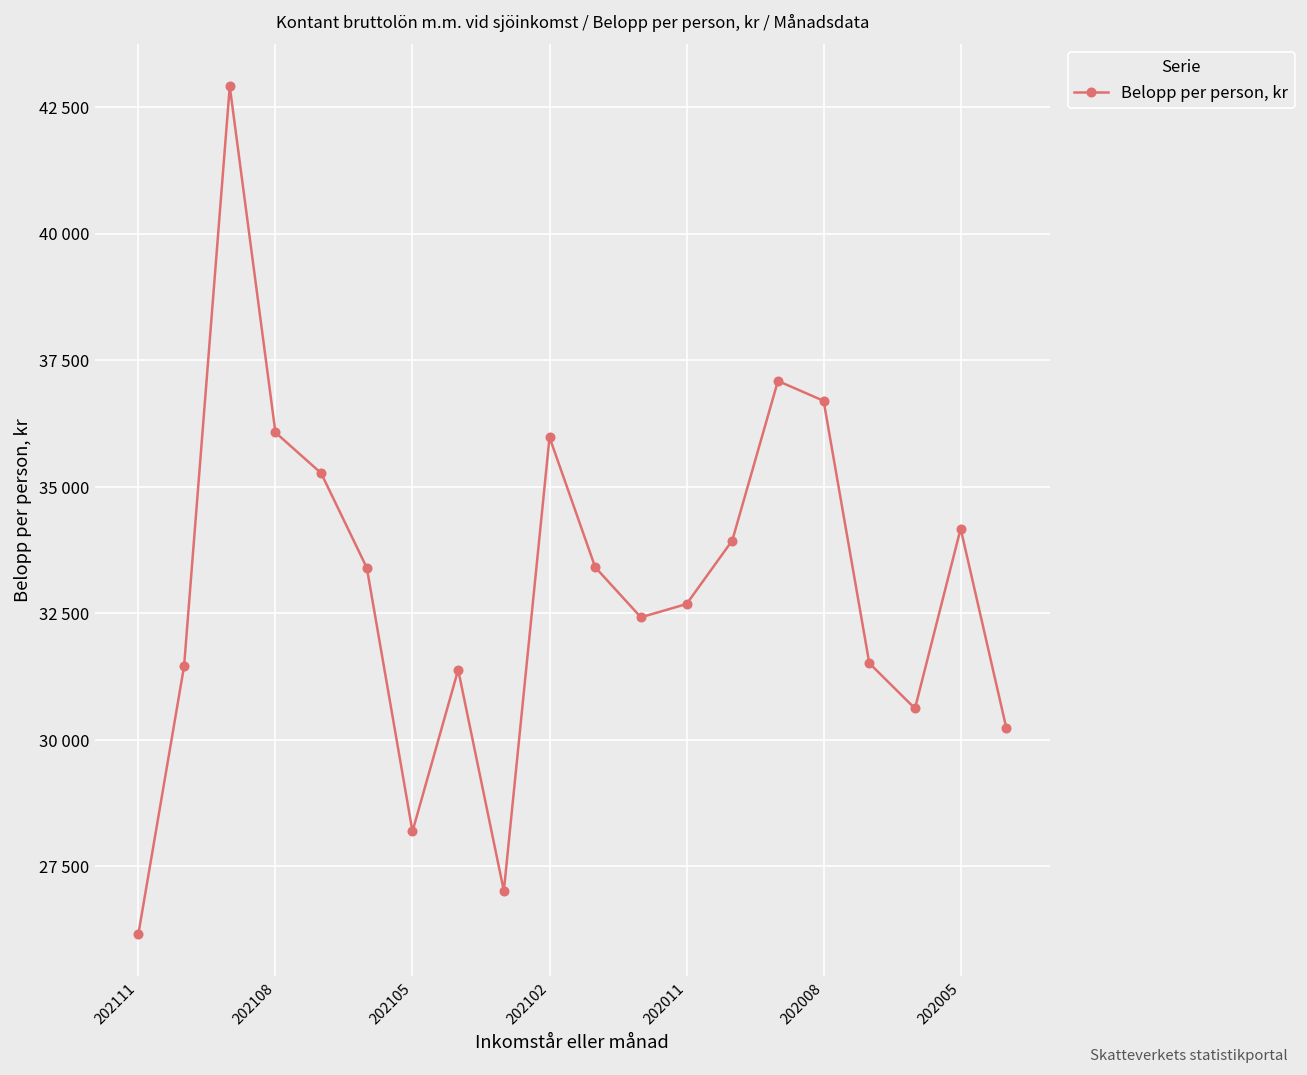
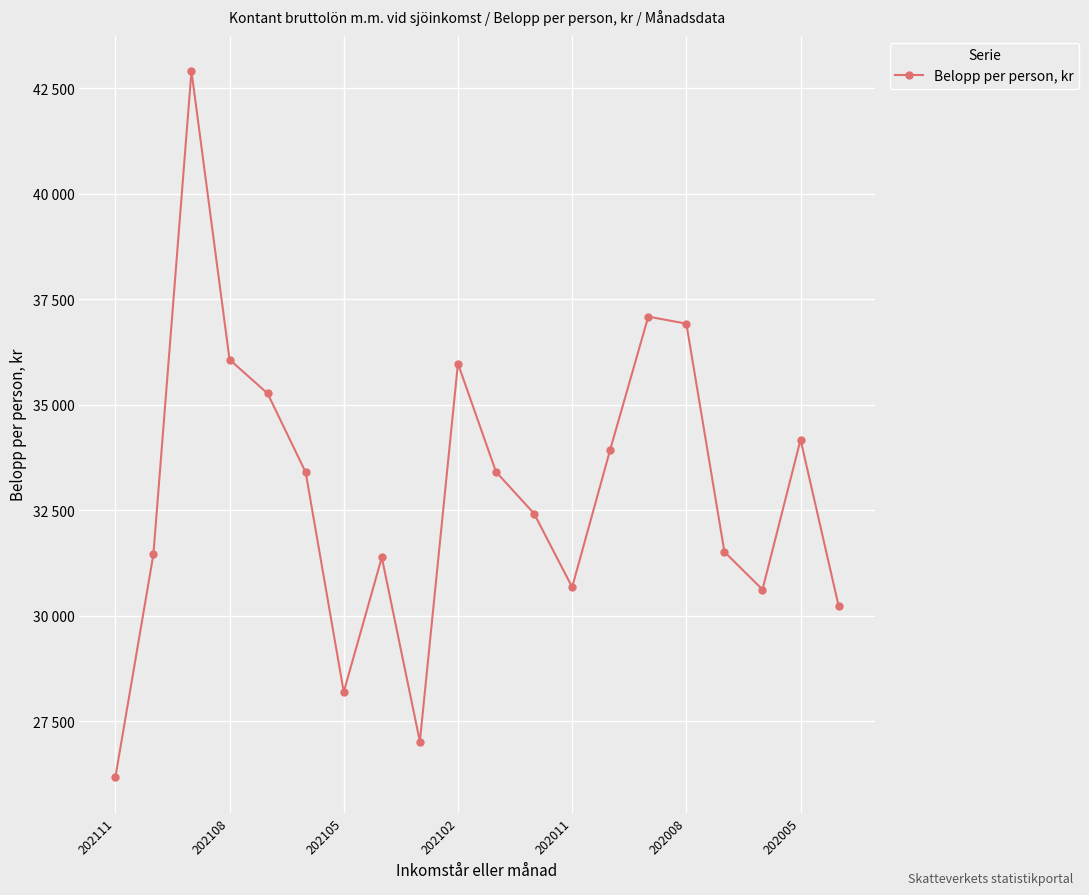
  {
    "202111": 26200,
    "202108": 36100,
    "202105": 28200,
    "202102": 36000,
-   "202011": 32700,
-   "202008": 36700,
+   "202011": 30700,
+   "202008": 36900,
    "202005": 34200
  }
